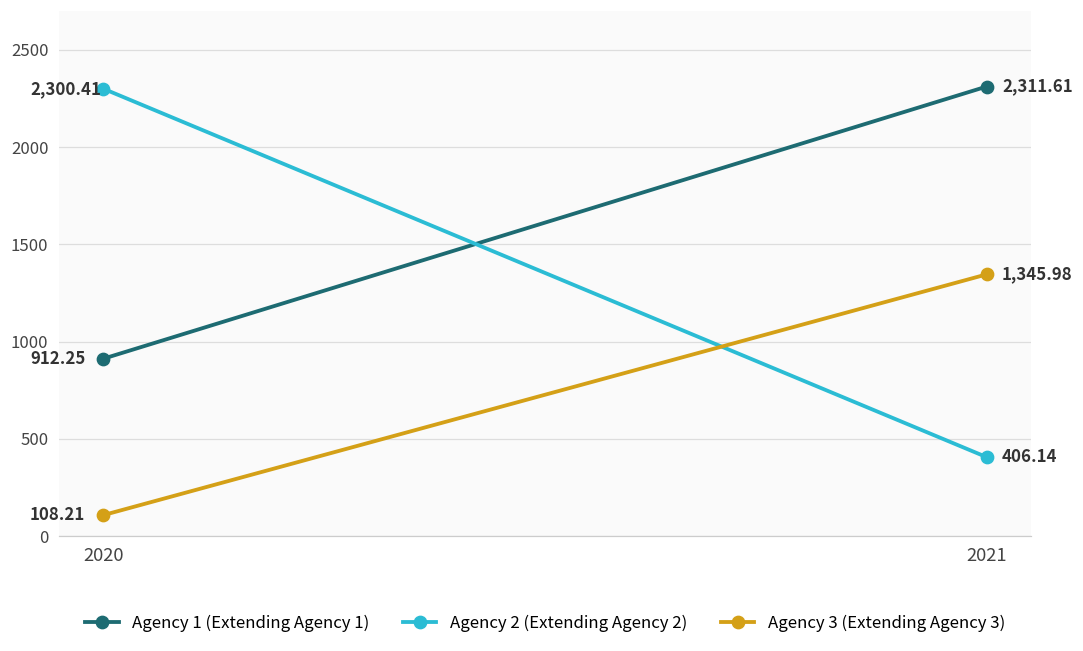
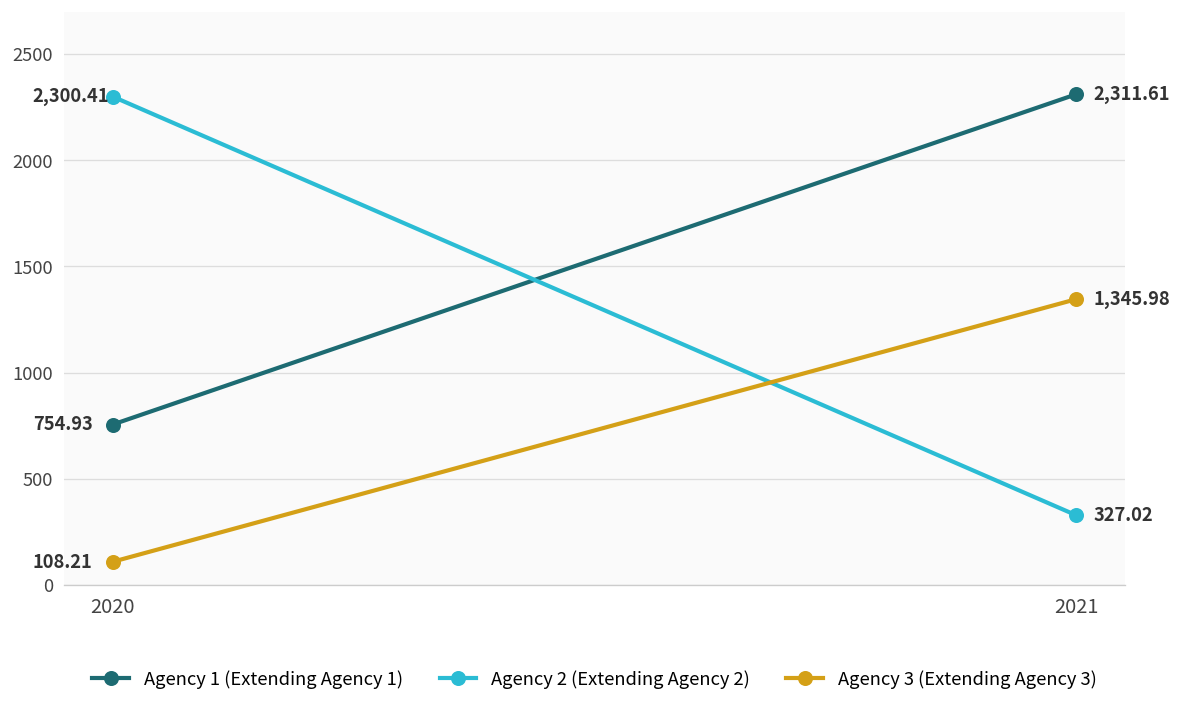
  {
    "Agency 1 (Extending Agency 1)": {
-     "2020": "912.25",
+     "2020": "754.93",
      "2021": "2,311.61"
    },
    "Agency 2 (Extending Agency 2)": {
      "2020": "2,300.41",
-     "2021": "406.14"
+     "2021": "327.02"
    },
    "Agency 3 (Extending Agency 3)": {
      "2020": "108.21",
      "2021": "1,345.98"
    }
  }
